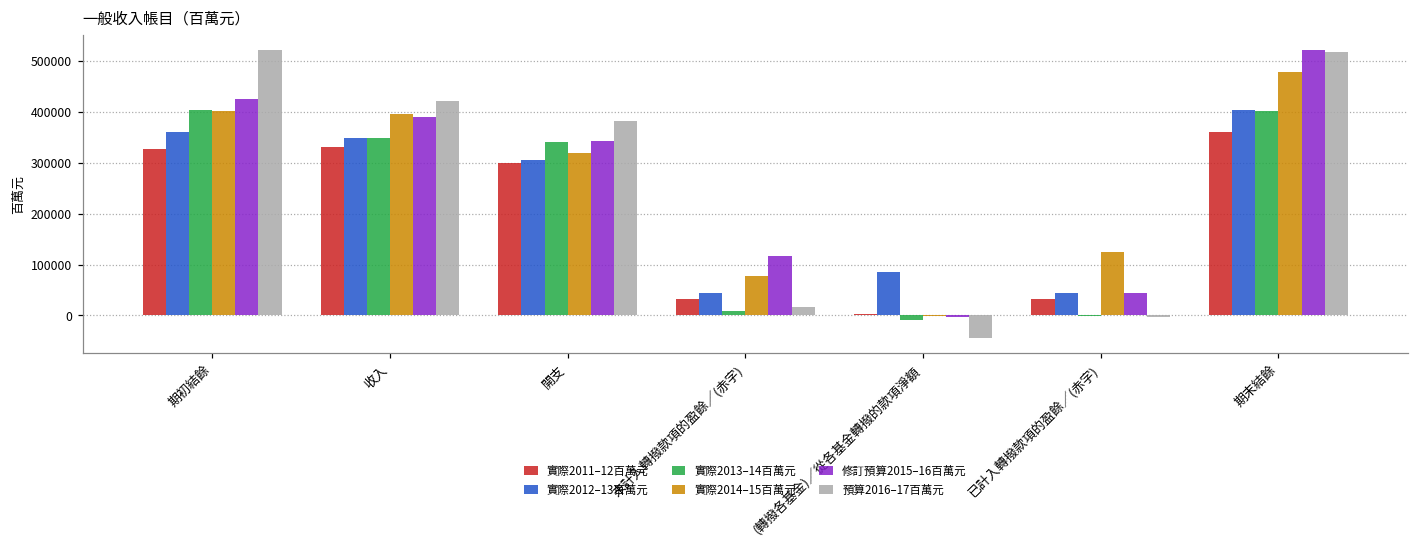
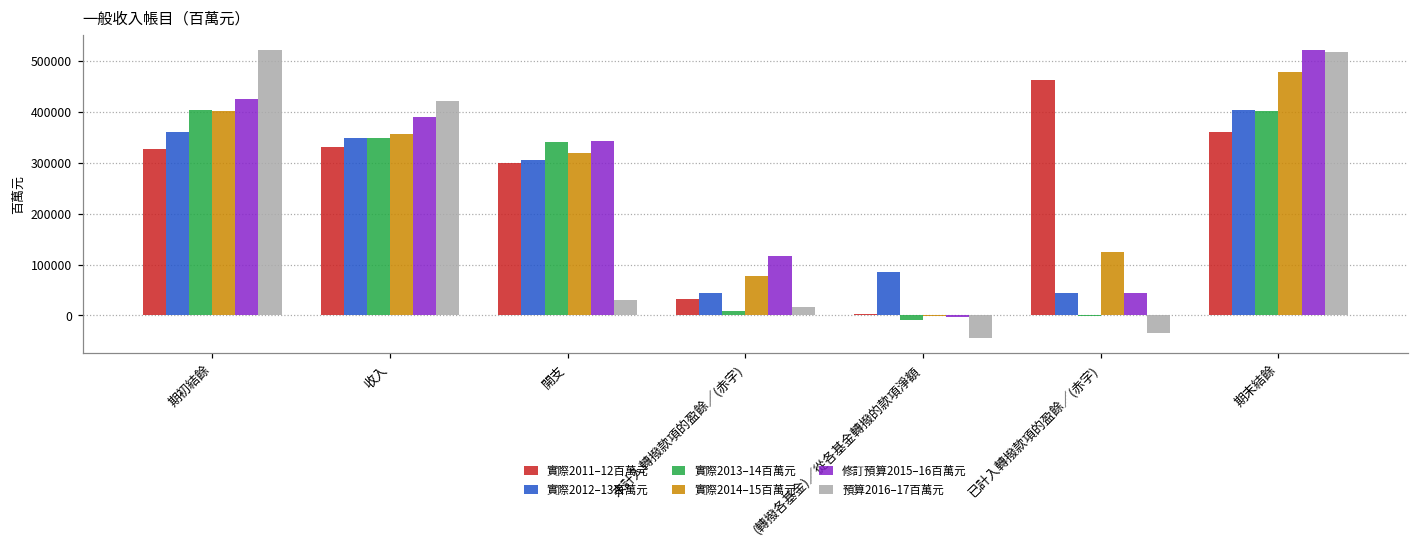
  {
    "實際2011–12百萬元": {
      "期初結餘": 330000,
      "收入": 330000,
      "開支": 300000,
      "未計入轉撥款項的盈餘／(赤字)": 30000,
-     "已計入轉撥款項的盈餘／(赤字)": 30000,
+     "已計入轉撥款項的盈餘／(赤字)": 460000,
      "期末結餘": 360000
    },
    "實際2012–13百萬元": {
      "期初結餘": 360000,
      "收入": 350000,
      "開支": 310000,
      "未計入轉撥款項的盈餘／(赤字)": 40000,
      "(轉撥各基金)／從各基金轉撥的款項淨額": 90000,
      "已計入轉撥款項的盈餘／(赤字)": 40000,
      "期末結餘": 400000
    },
    "實際2013–14百萬元": {
      "期初結餘": 400000,
      "收入": 350000,
      "開支": 340000,
      "未計入轉撥款項的盈餘／(赤字)": 10000,
      "(轉撥各基金)／從各基金轉撥的款項淨額": -10000,
      "期末結餘": 400000
    },
    "實際2014–15百萬元": {
      "期初結餘": 400000,
-     "收入": 400000,
+     "收入": 360000,
      "開支": 320000,
      "未計入轉撥款項的盈餘／(赤字)": 80000,
      "已計入轉撥款項的盈餘／(赤字)": 130000,
      "期末結餘": 480000
    },
    "修訂預算2015–16百萬元": {
      "期初結餘": 430000,
      "收入": 390000,
      "開支": 340000,
      "未計入轉撥款項的盈餘／(赤字)": 120000,
      "已計入轉撥款項的盈餘／(赤字)": 40000,
      "期末結餘": 520000
    },
    "預算2016–17百萬元": {
      "期初結餘": 520000,
      "收入": 420000,
-     "開支": 380000,
+     "開支": 30000,
      "未計入轉撥款項的盈餘／(赤字)": 20000,
      "(轉撥各基金)／從各基金轉撥的款項淨額": -40000,
-     "已計入轉撥款項的盈餘／(赤字)": 0,
+     "已計入轉撥款項的盈餘／(赤字)": -40000,
      "期末結餘": 520000
    }
  }
